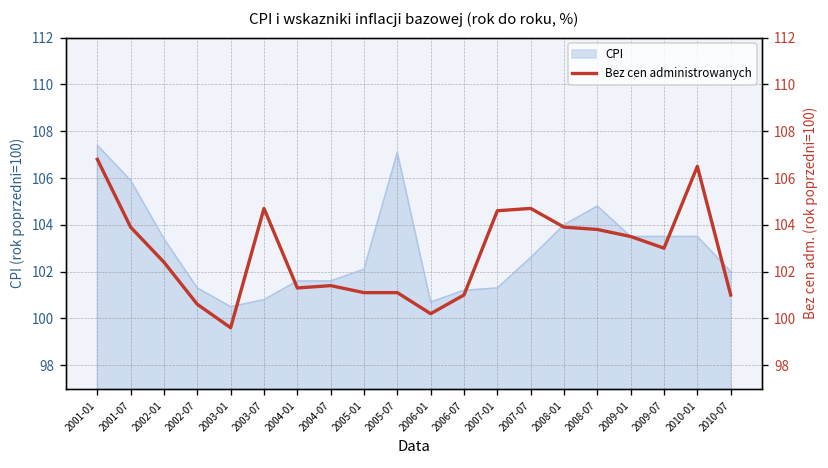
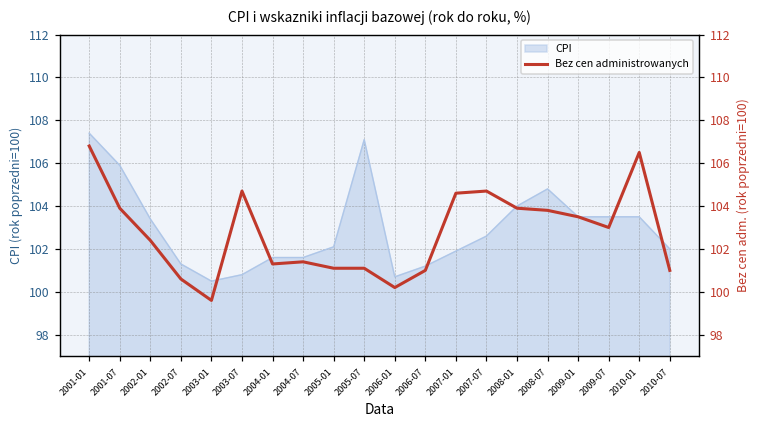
  {
    "CPI": {
      "2001-01": 107.4,
      "2001-07": 105.9,
      "2002-01": 103.4,
      "2002-07": 101.3,
      "2003-01": 100.5,
      "2003-07": 100.8,
      "2004-01": 101.6,
      "2004-07": 101.6,
      "2005-01": 102.1,
      "2005-07": 107.1,
      "2006-01": 100.7,
      "2006-07": 101.2,
-     "2007-01": 101.3,
+     "2007-01": 101.9,
      "2007-07": 102.6,
      "2008-01": 104.0,
      "2008-07": 104.8,
      "2009-01": 103.5,
      "2009-07": 103.5,
      "2010-01": 103.5,
      "2010-07": 102.0
    },
    "Bez cen administrowanych": {
      "2001-01": 106.8,
      "2001-07": 103.9,
      "2002-01": 102.4,
      "2002-07": 100.6,
      "2003-01": 99.6,
      "2003-07": 104.7,
      "2004-01": 101.3,
      "2004-07": 101.4,
      "2005-01": 101.1,
      "2005-07": 101.1,
      "2006-01": 100.2,
      "2006-07": 101.0,
      "2007-01": 104.6,
      "2007-07": 104.7,
      "2008-01": 103.9,
      "2008-07": 103.8,
      "2009-01": 103.5,
      "2009-07": 103.0,
      "2010-01": 106.5,
      "2010-07": 101.0
    }
  }
